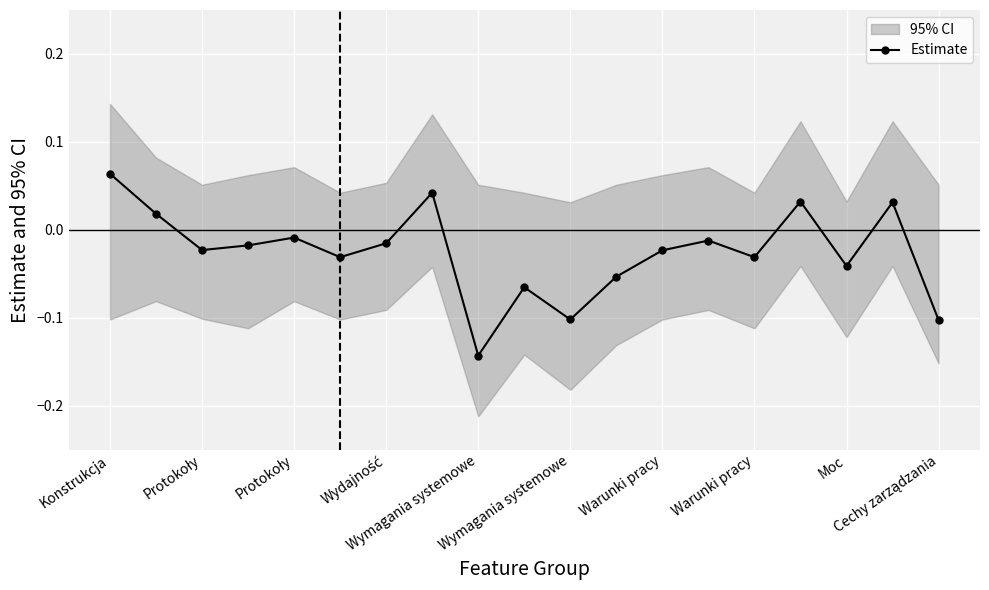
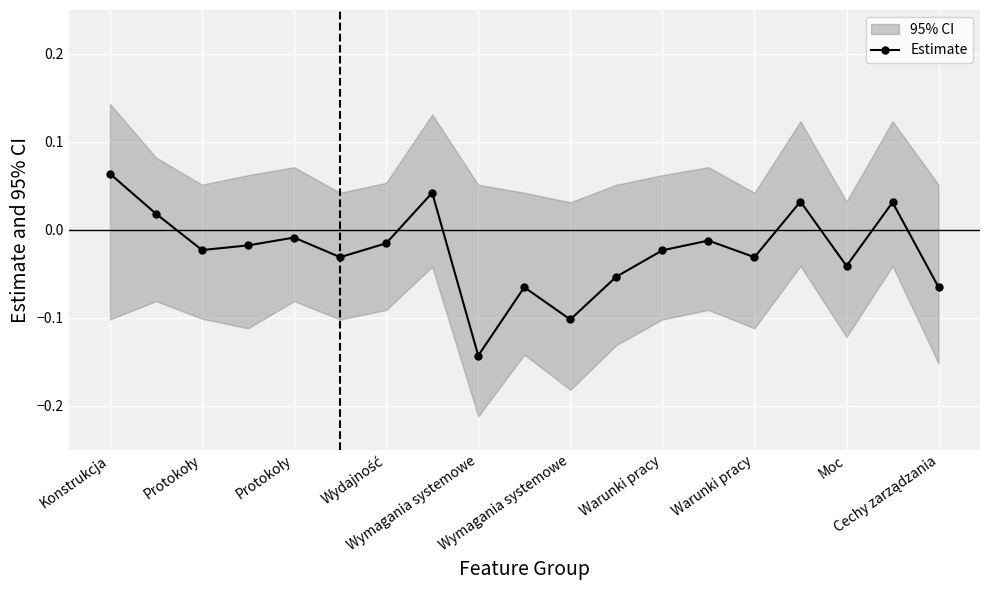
  {
    "Estimate": {
      "Konstrukcja": 0.06,
      "Moc": -0.04,
-     "Cechy zarządzania": -0.10
+     "Cechy zarządzania": -0.07
    }
  }
